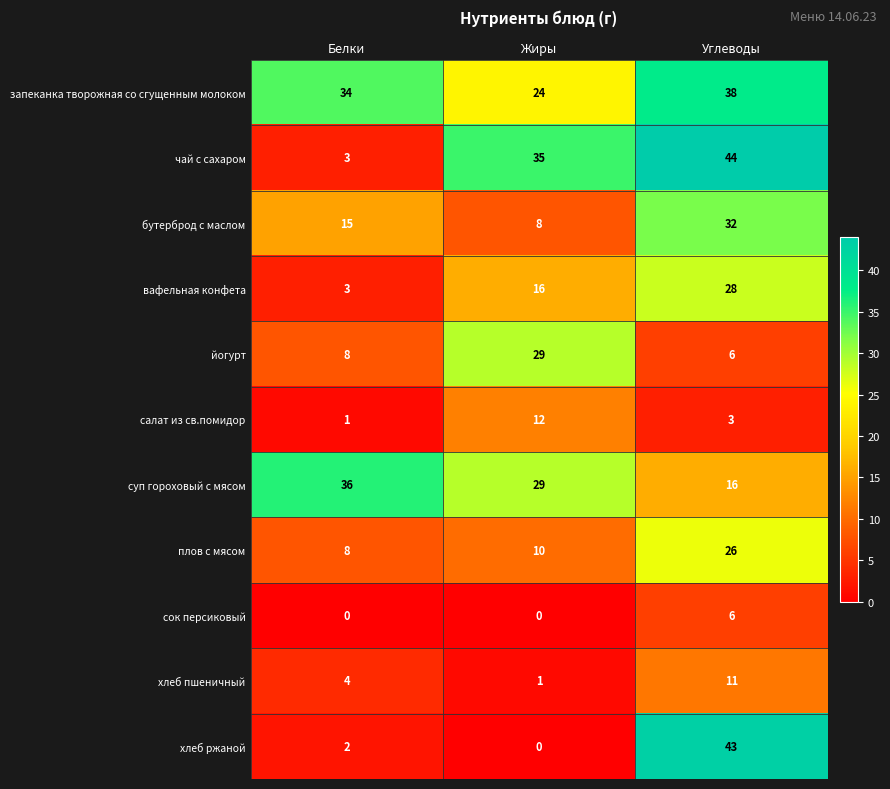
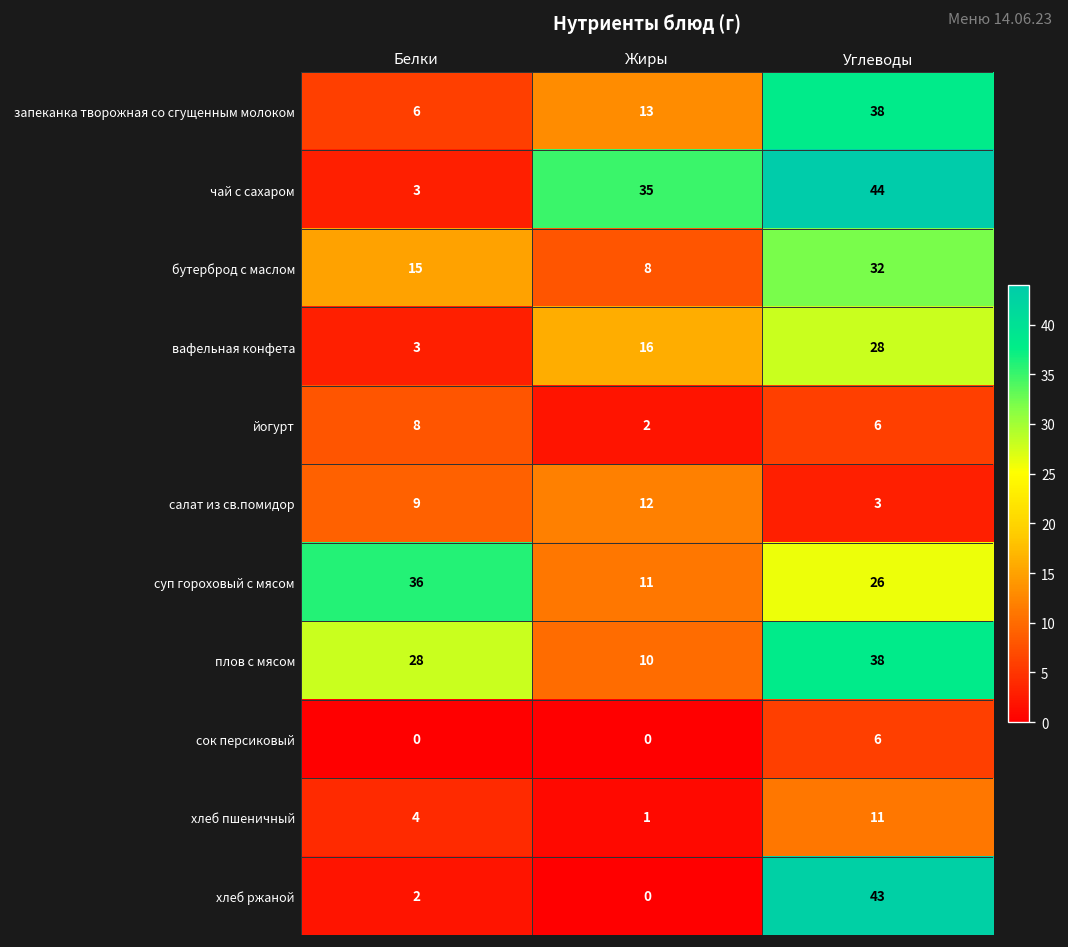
  {
    "запеканка творожная со сгущенным молоком": {
-     "Белки": 34,
-     "Жиры": 24,
+     "Белки": 6,
+     "Жиры": 13,
      "Углеводы": 38
    },
    "чай с сахаром": {
      "Белки": 3,
      "Жиры": 35,
      "Углеводы": 44
    },
    "бутерброд с маслом": {
      "Белки": 15,
      "Жиры": 8,
      "Углеводы": 32
    },
    "вафельная конфета": {
      "Белки": 3,
      "Жиры": 16,
      "Углеводы": 28
    },
    "йогурт": {
      "Белки": 8,
-     "Жиры": 29,
+     "Жиры": 2,
      "Углеводы": 6
    },
    "салат из св.помидор": {
-     "Белки": 1,
+     "Белки": 9,
      "Жиры": 12,
      "Углеводы": 3
    },
    "суп гороховый с мясом": {
      "Белки": 36,
-     "Жиры": 29,
-     "Углеводы": 16
+     "Жиры": 11,
+     "Углеводы": 26
    },
    "плов с мясом": {
-     "Белки": 8,
+     "Белки": 28,
      "Жиры": 10,
-     "Углеводы": 26
+     "Углеводы": 38
    },
    "сок персиковый": {
      "Белки": 0,
      "Жиры": 0,
      "Углеводы": 6
    },
    "хлеб пшеничный": {
      "Белки": 4,
      "Жиры": 1,
      "Углеводы": 11
    },
    "хлеб ржаной": {
      "Белки": 2,
      "Жиры": 0,
      "Углеводы": 43
    }
  }
